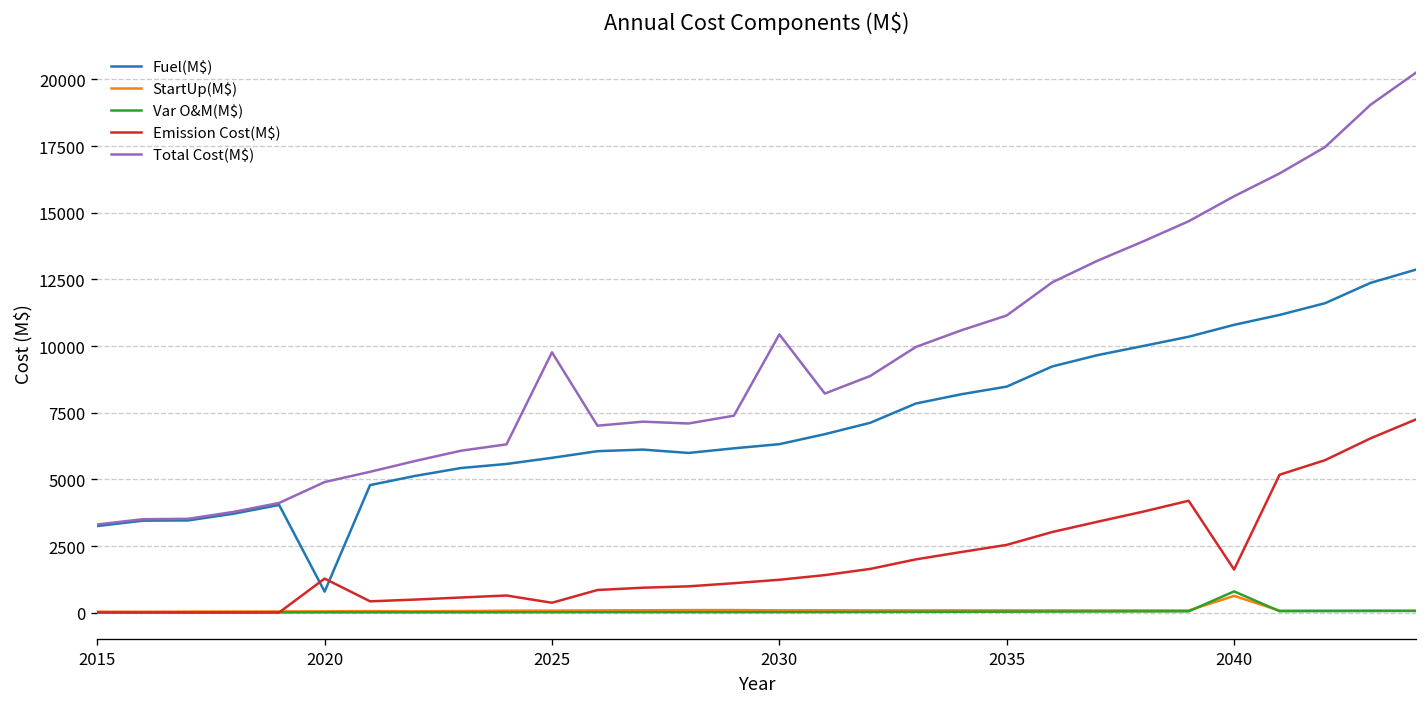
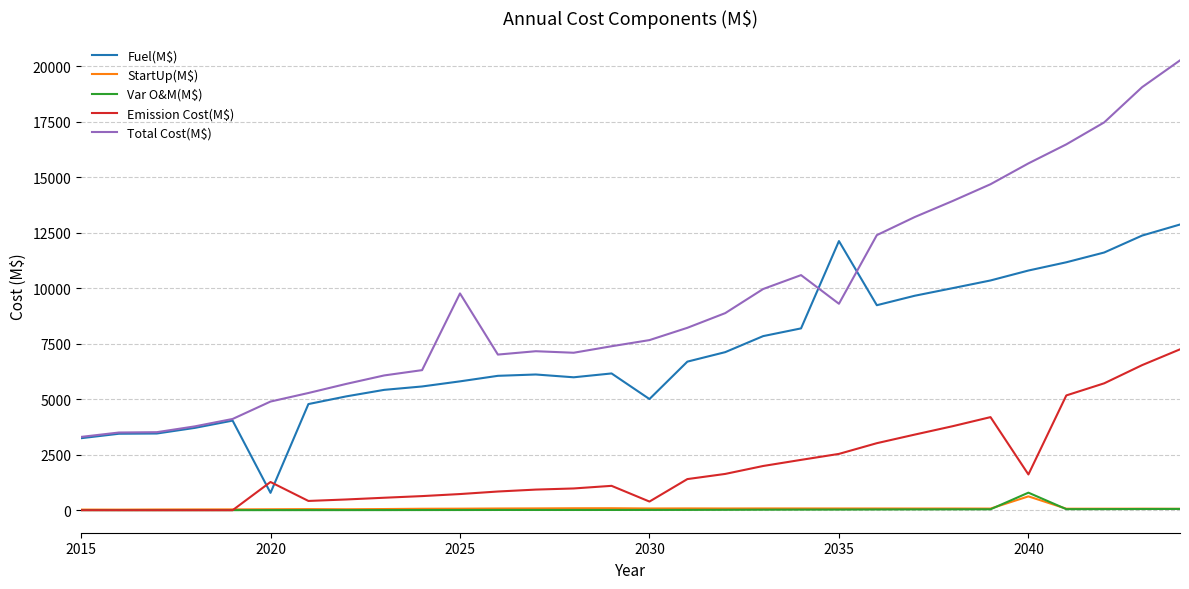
  {
    "Fuel(M$)": {
      "2020": 800,
      "2025": 5800,
-     "2030": 6300,
-     "2035": 8500,
+     "2030": 5000,
+     "2035": 12100,
      "2040": 10800
    },
    "StartUp(M$)": {
      "2040": 600
    },
    "Var O&M(M$)": {
      "2040": 800
    },
    "Emission Cost(M$)": {
      "2020": 1300,
-     "2025": 400,
-     "2030": 1200,
+     "2025": 700,
+     "2030": 400,
      "2035": 2500,
      "2040": 1600
    },
    "Total Cost(M$)": {
      "2020": 4900,
      "2025": 9800,
-     "2030": 10400,
-     "2035": 11100,
+     "2030": 7700,
+     "2035": 9300,
      "2040": 15600
    }
  }
